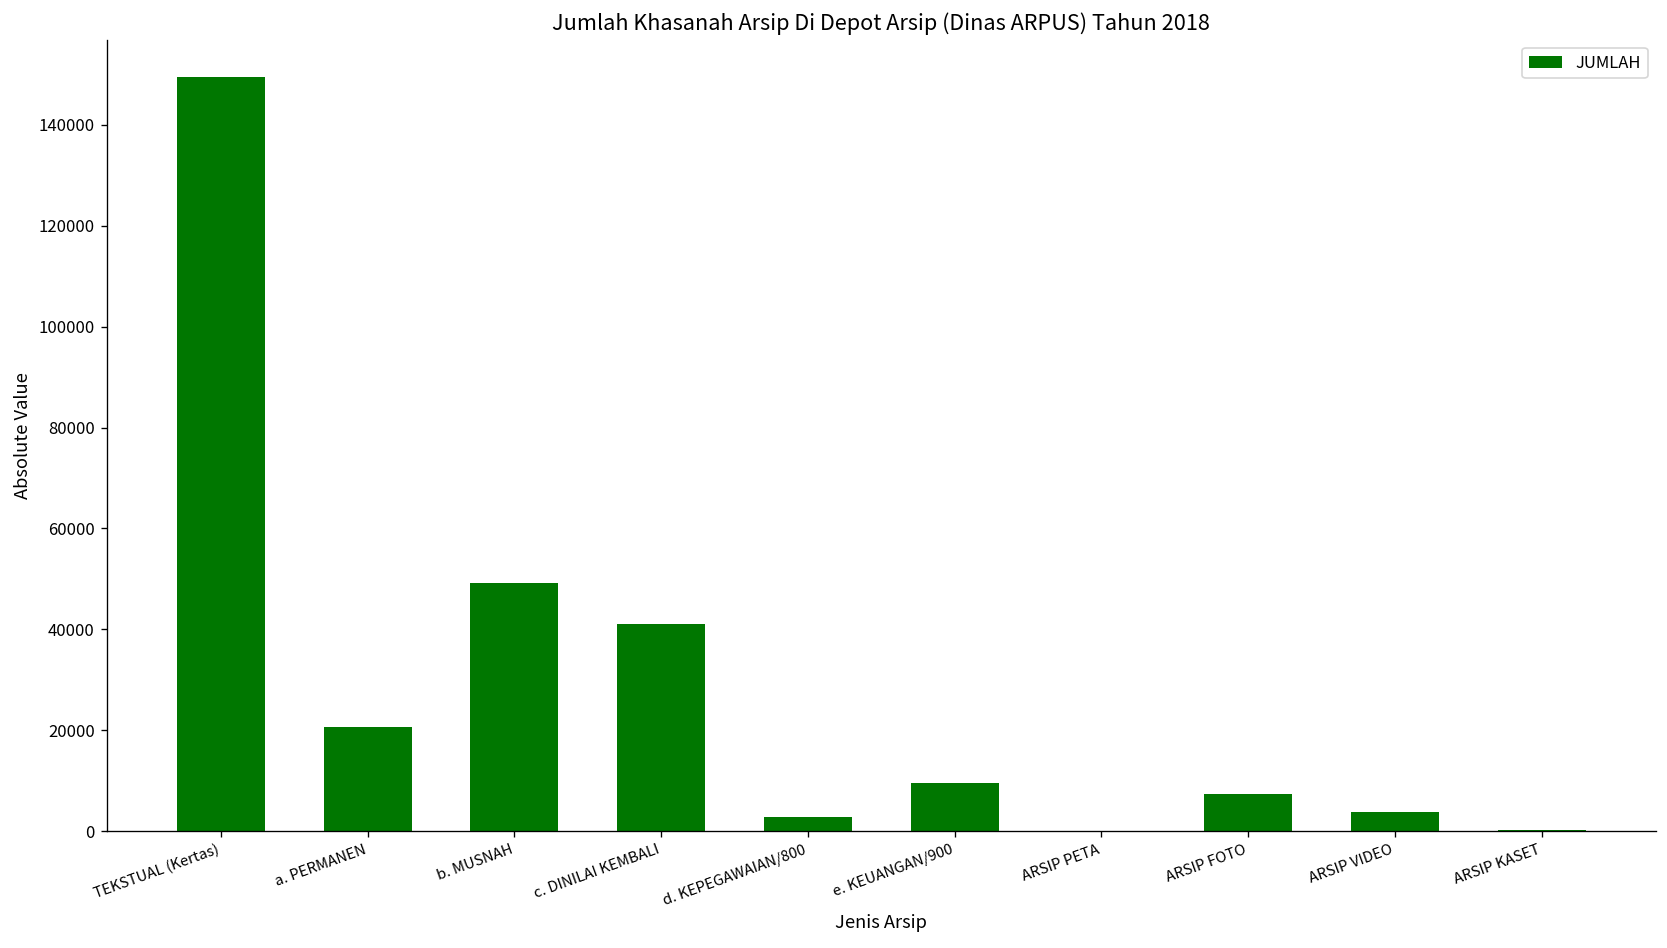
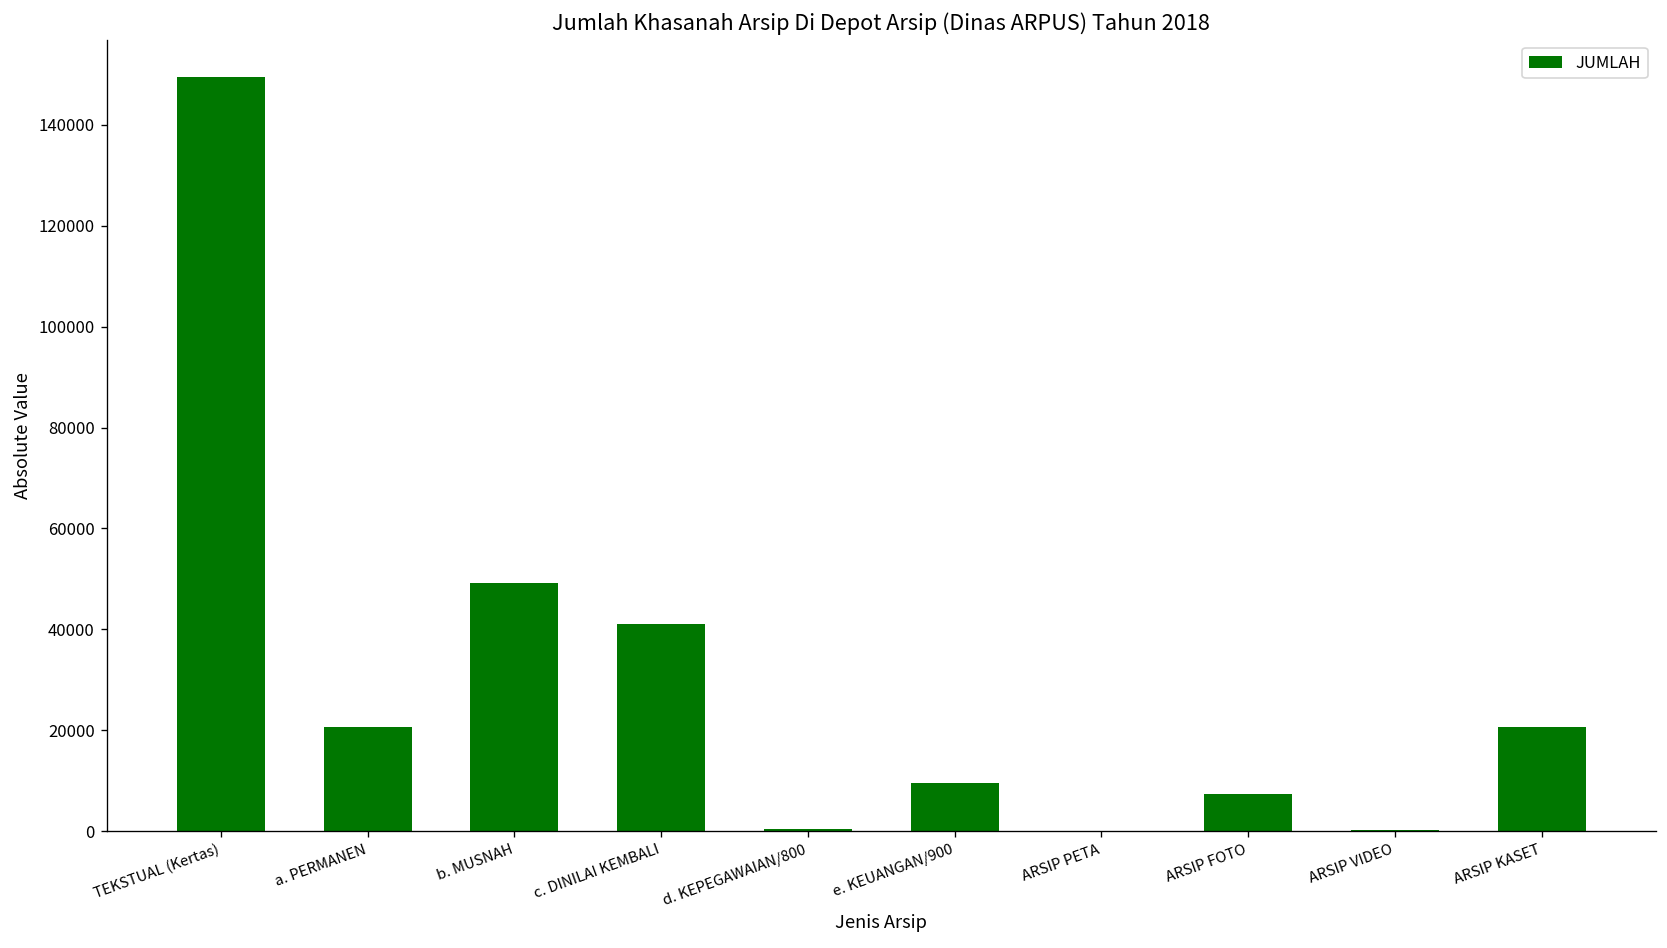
  {
    "TEKSTUAL (Kertas)": 149000,
    "a. PERMANEN": 21000,
    "b. MUSNAH": 49000,
    "c. DINILAI KEMBALI": 41000,
-   "d. KEPEGAWAIAN/800": 3000,
+   "d. KEPEGAWAIAN/800": 0,
    "e. KEUANGAN/900": 10000,
    "ARSIP FOTO": 7000,
-   "ARSIP VIDEO": 4000,
-   "ARSIP KASET": 0
+   "ARSIP VIDEO": 0,
+   "ARSIP KASET": 21000
  }
